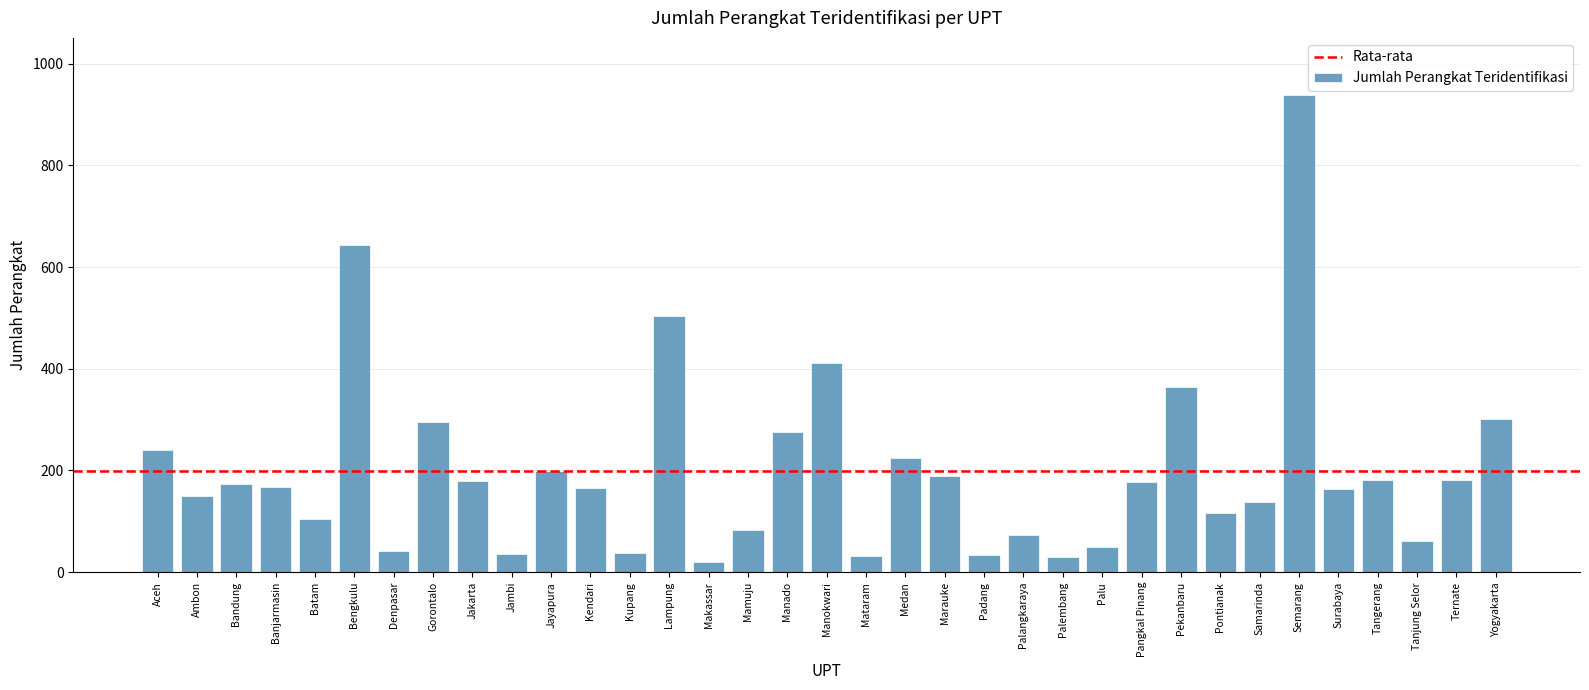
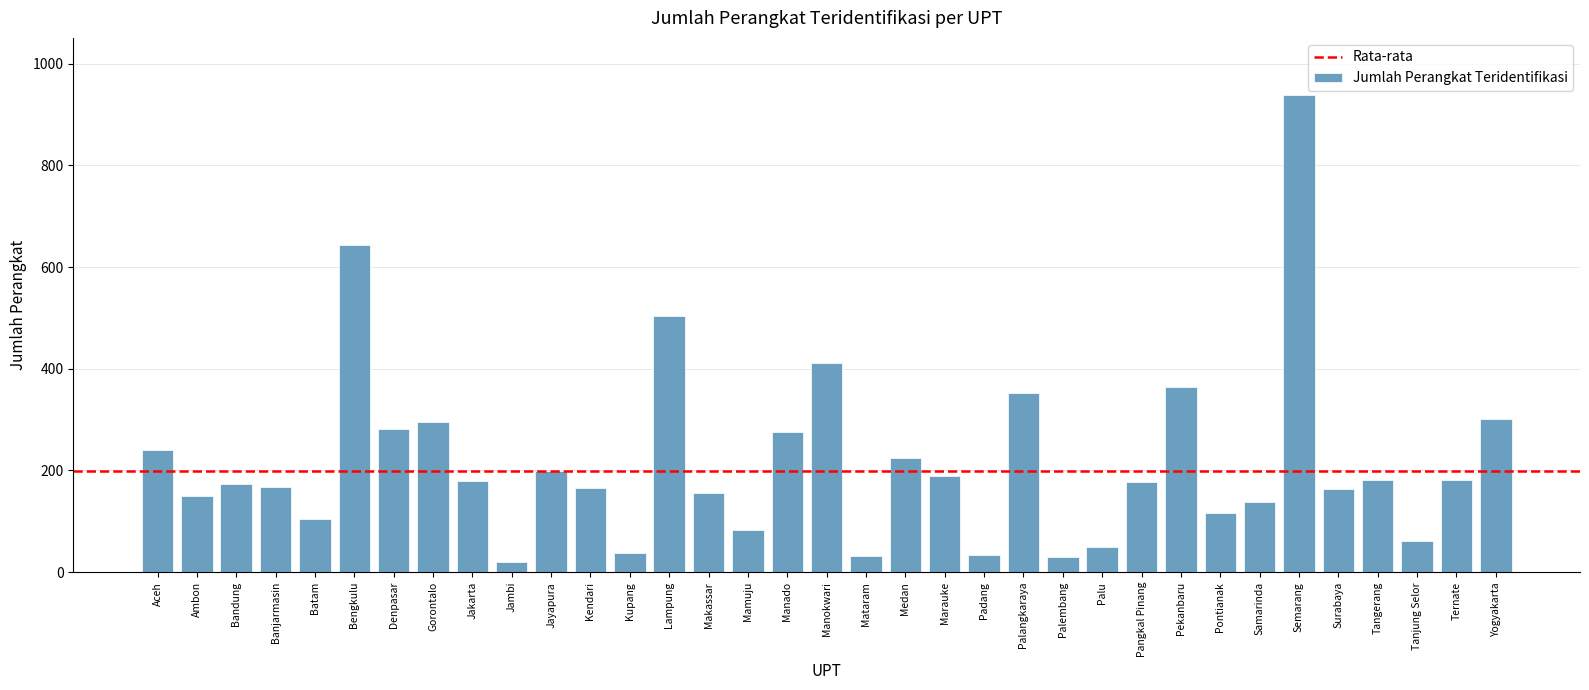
  {
    "Aceh": 240,
    "Ambon": 150,
    "Bandung": 170,
    "Banjarmasin": 170,
    "Batam": 100,
    "Bengkulu": 640,
-   "Denpasar": 40,
+   "Denpasar": 280,
    "Gorontalo": 300,
    "Jakarta": 180,
-   "Jambi": 40,
+   "Jambi": 20,
    "Jayapura": 200,
    "Kendari": 170,
    "Kupang": 40,
    "Lampung": 500,
-   "Makassar": 20,
+   "Makassar": 160,
    "Mamuju": 80,
    "Manado": 280,
    "Manokwari": 410,
    "Mataram": 30,
    "Medan": 230,
    "Marauke": 190,
    "Padang": 30,
-   "Palangkaraya": 70,
+   "Palangkaraya": 350,
    "Palembang": 30,
    "Palu": 50,
    "Pangkal Pinang": 180,
    "Pekanbaru": 360,
    "Pontianak": 120,
    "Samarinda": 140,
    "Semarang": 940,
    "Surabaya": 160,
    "Tangerang": 180,
    "Tanjung Selor": 60,
    "Ternate": 180,
    "Yogyakarta": 300
  }
